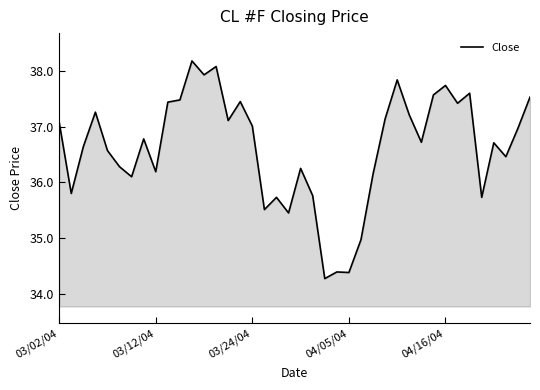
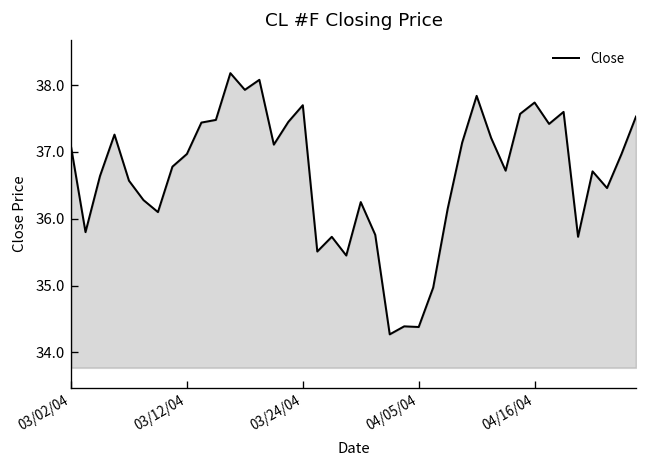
  {
    "03/02/04": 37.1,
-   "03/12/04": 36.2,
-   "03/24/04": 37.0,
+   "03/12/04": 37.0,
+   "03/24/04": 37.7,
    "04/05/04": 34.4,
    "04/16/04": 37.7
  }
